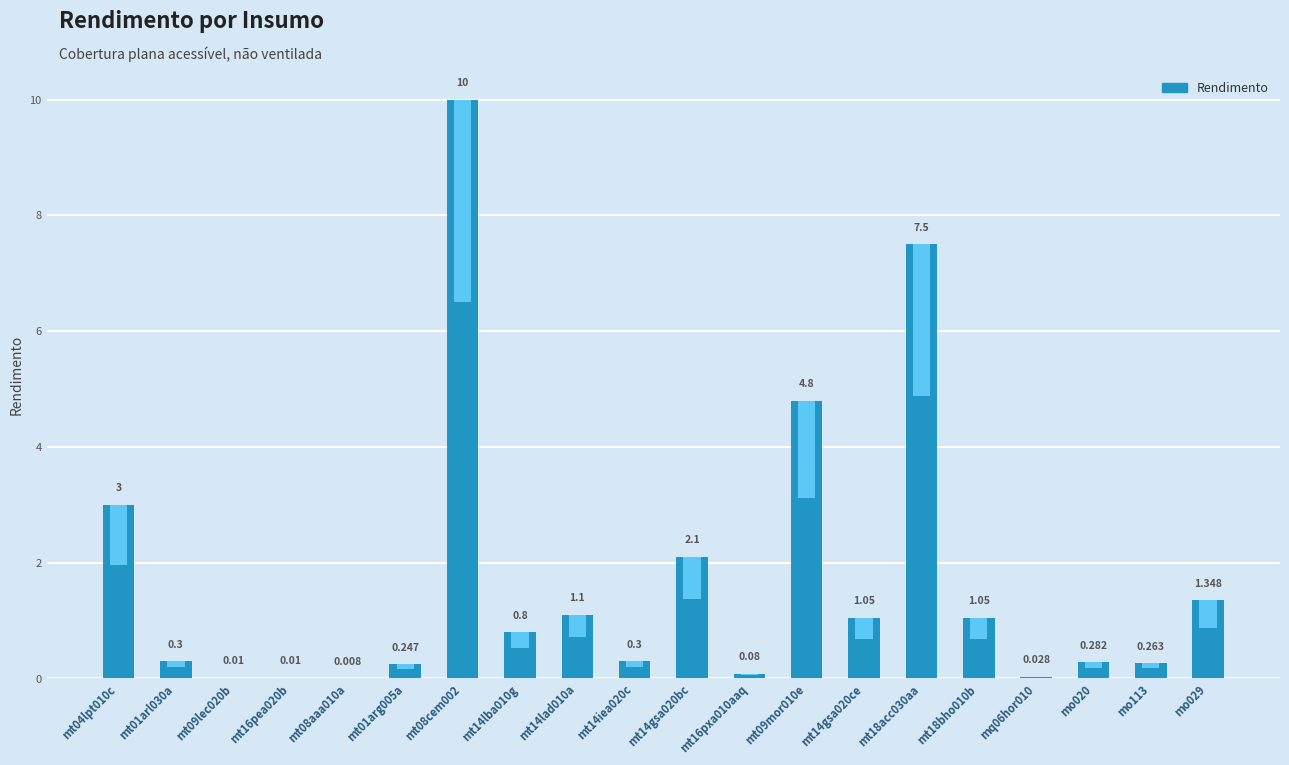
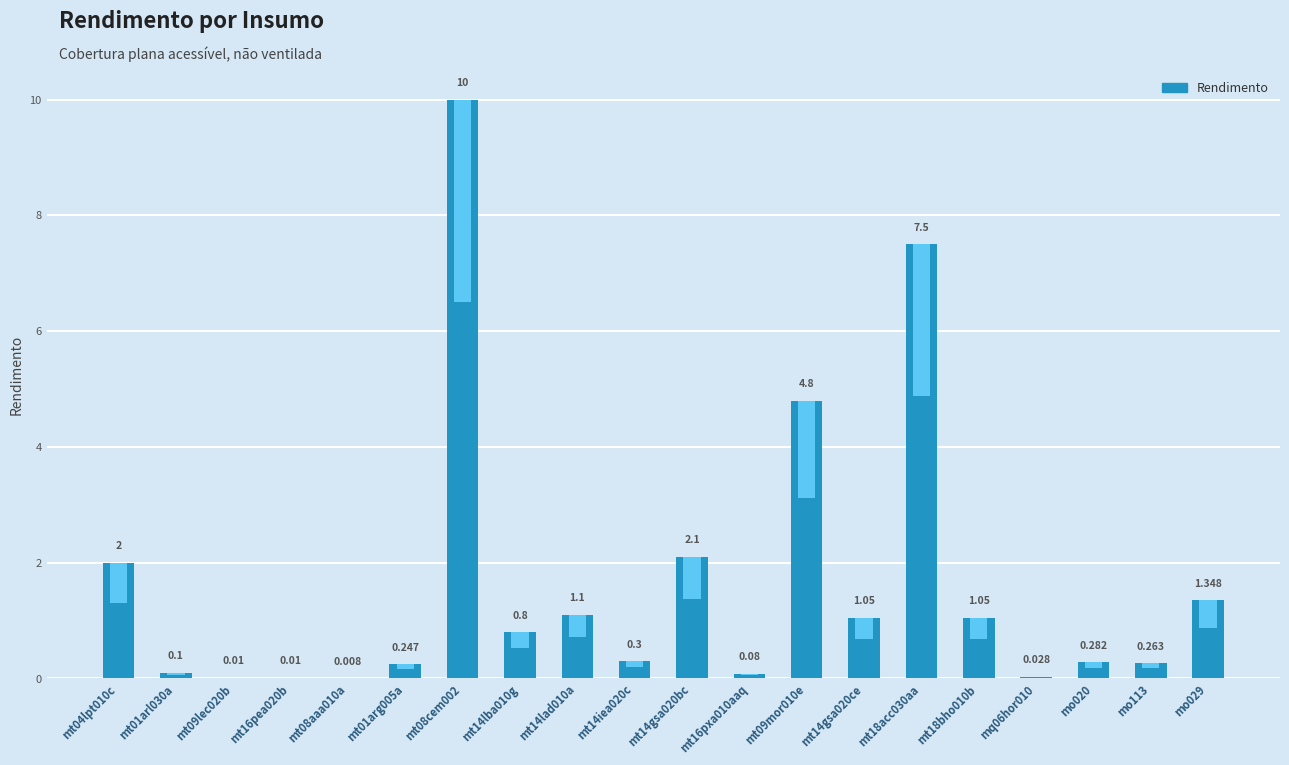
  {
-   "mt04lpt010c": 3,
-   "mt01arl030a": 0.3,
+   "mt04lpt010c": 2,
+   "mt01arl030a": 0.1,
    "mt09lec020b": 0.01,
    "mt08aaa010a": 0.008,
    "mt01arg005a": 0.247,
    "mt08cem002": 10,
    "mt14lba010g": 0.8,
    "mt14lad010a": 1.1,
    "mt14iea020c": 0.3,
    "mt14gsa020bc": 2.1,
    "mt16pxa010aaq": 0.08,
    "mt09mor010e": 4.8,
    "mt14gsa020ce": 1.05,
    "mt18acc030aa": 7.5,
    "mt18bho010b": 1.05,
    "mq06hor010": 0.028,
    "mo113": 0.263,
    "mo029": 1.348
  }
